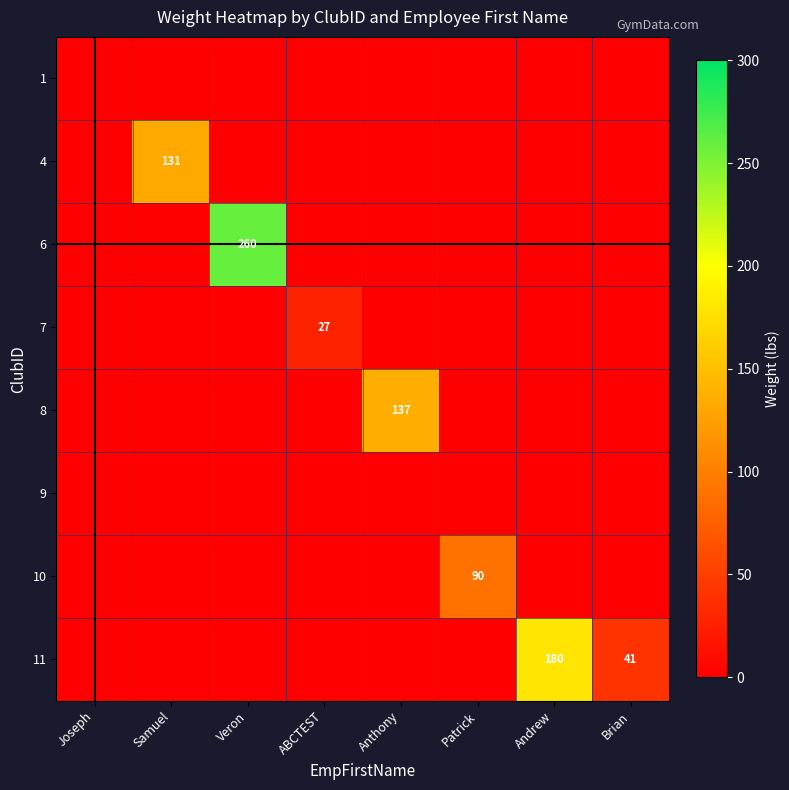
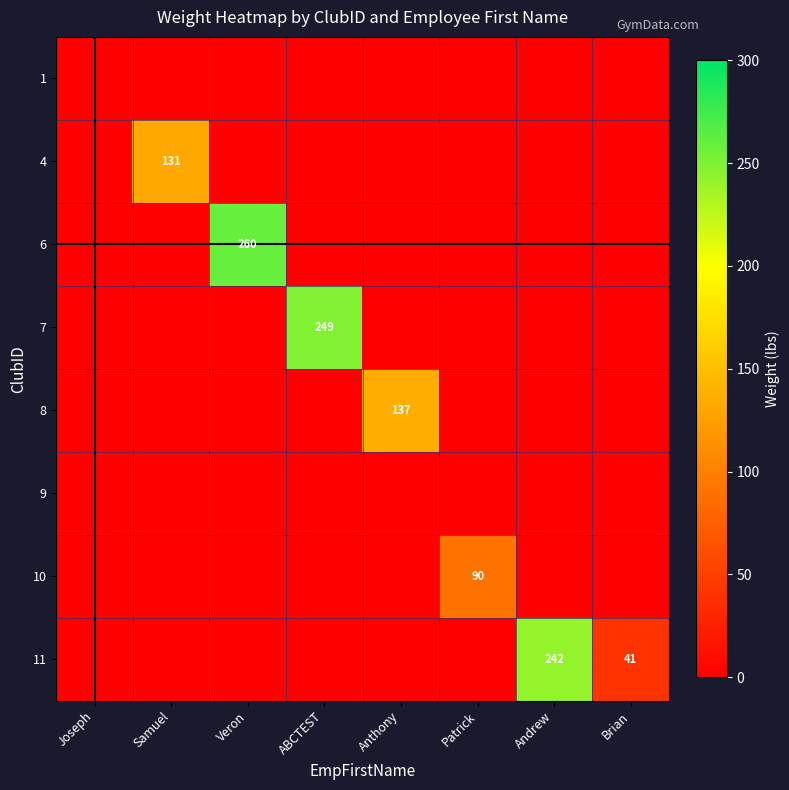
  {
    "4": {
      "Samuel": 131
    },
    "6": {
      "Veron": 260
    },
    "7": {
-     "ABCTEST": 27
+     "ABCTEST": 249
    },
    "8": {
      "Anthony": 137
    },
    "10": {
      "Patrick": 90
    },
    "11": {
-     "Andrew": 180,
+     "Andrew": 242,
      "Brian": 41
    }
  }
